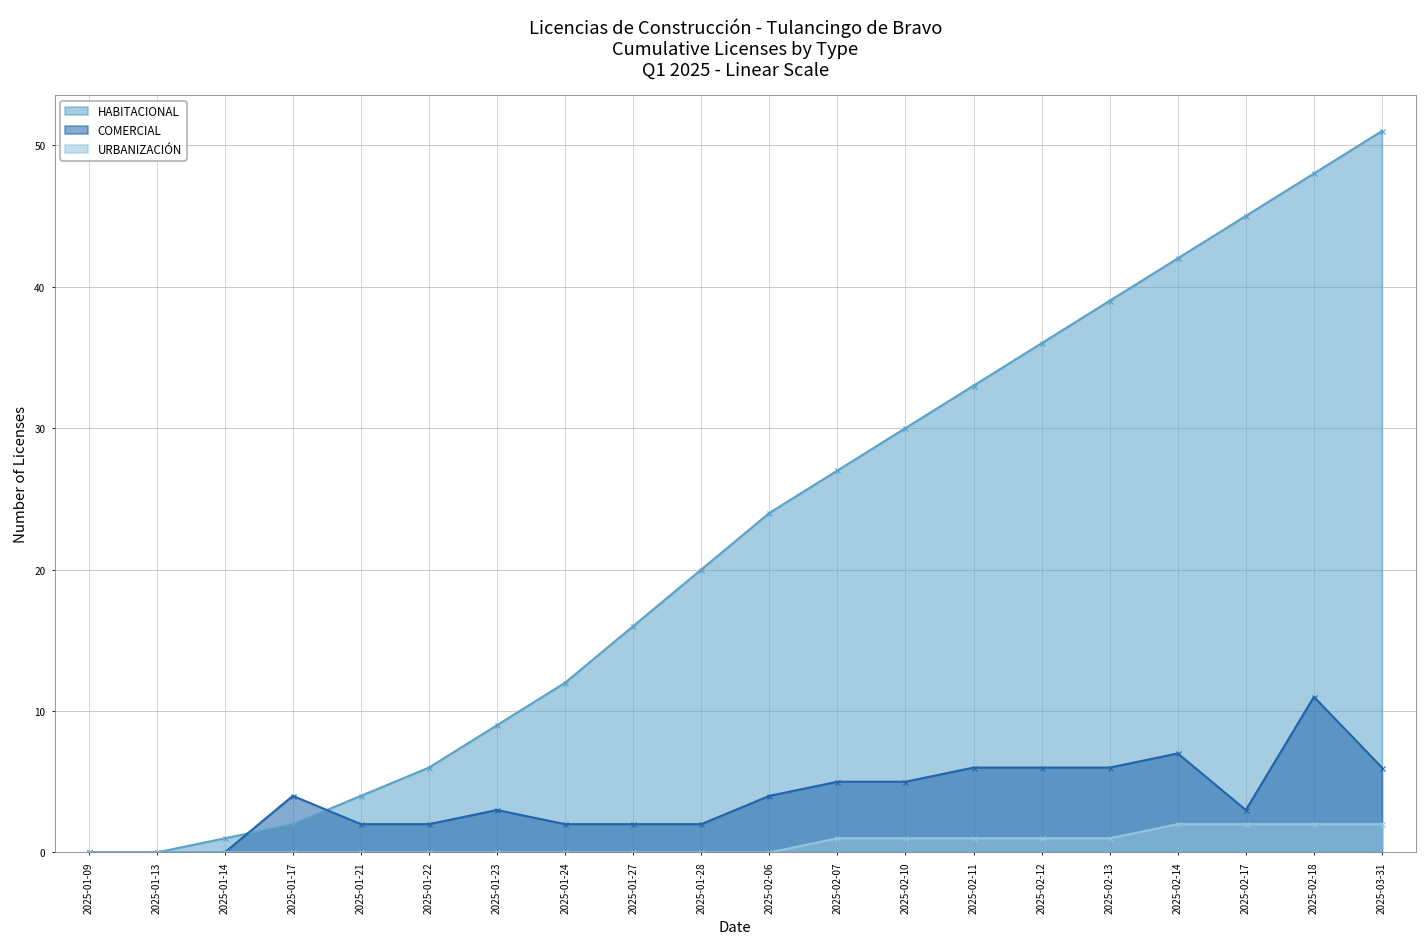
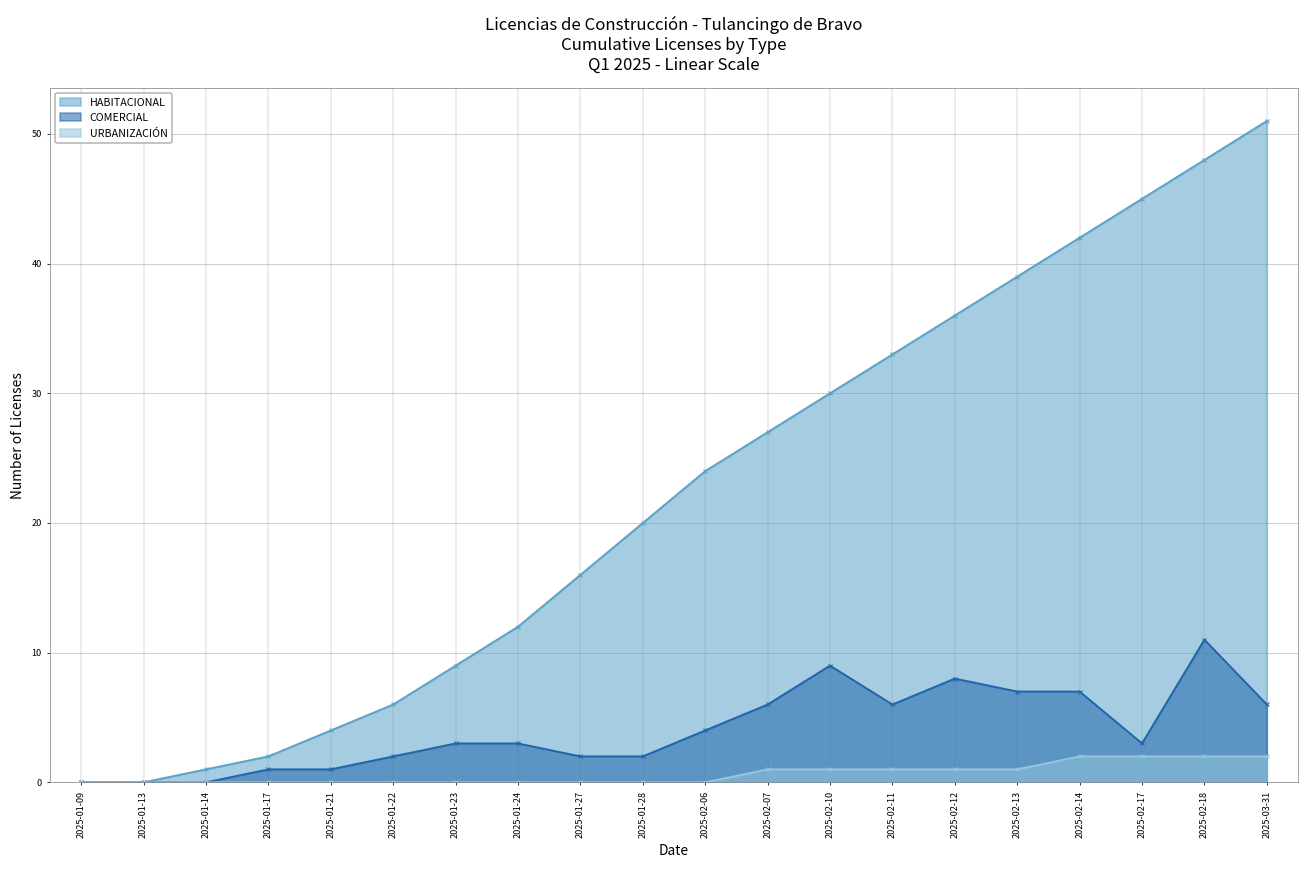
  {
    "COMERCIAL": {
-     "2025-01-17": 4,
-     "2025-01-21": 2,
+     "2025-01-17": 1,
+     "2025-01-21": 1,
      "2025-01-22": 2,
      "2025-01-23": 3,
-     "2025-01-24": 2,
+     "2025-01-24": 3,
      "2025-01-27": 2,
      "2025-01-28": 2,
      "2025-02-06": 4,
-     "2025-02-07": 5,
-     "2025-02-10": 5,
+     "2025-02-07": 6,
+     "2025-02-10": 9,
      "2025-02-11": 6,
-     "2025-02-12": 6,
-     "2025-02-13": 6,
+     "2025-02-12": 8,
+     "2025-02-13": 7,
      "2025-02-14": 7,
      "2025-02-17": 3,
      "2025-02-18": 11,
      "2025-03-31": 6
    }
  }
